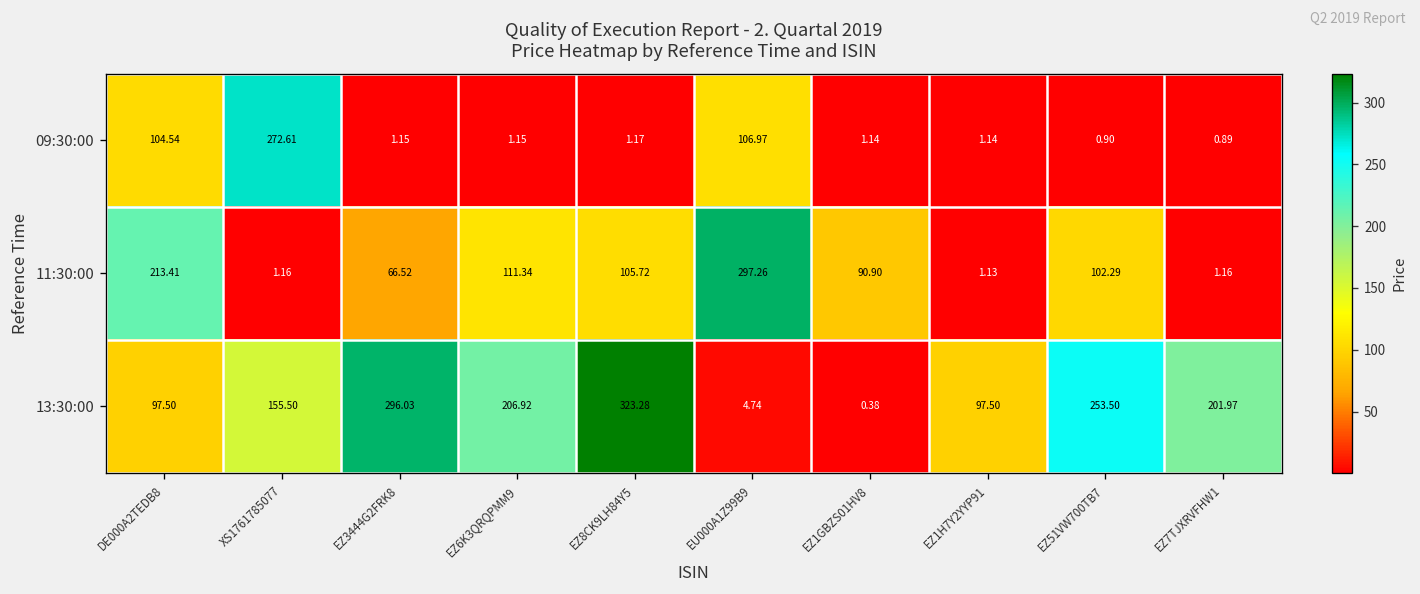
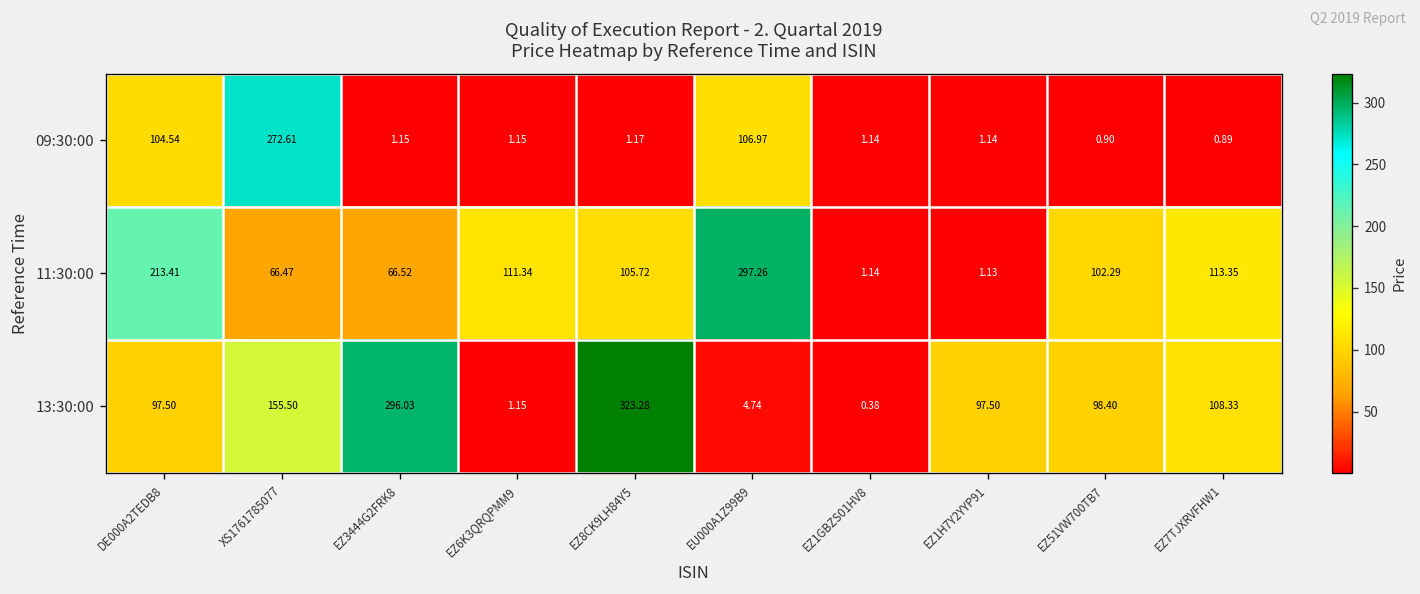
  {
    "09:30:00": {
      "DE000A2TEDB8": 104.54,
      "XS1761785077": 272.61,
      "EZ3444G2FRK8": 1.15,
      "EZ6K3QRQPMM9": 1.15,
      "EZ8CK9LH84Y5": 1.17,
      "EU000A1Z99B9": 106.97,
      "EZ1GBZS01HV8": 1.14,
      "EZ1H7Y2YYP91": 1.14,
      "EZ51VW700TB7": 0.90,
      "EZ7TJXRVFHW1": 0.89
    },
    "11:30:00": {
      "DE000A2TEDB8": 213.41,
-     "XS1761785077": 1.16,
+     "XS1761785077": 66.47,
      "EZ3444G2FRK8": 66.52,
      "EZ6K3QRQPMM9": 111.34,
      "EZ8CK9LH84Y5": 105.72,
      "EU000A1Z99B9": 297.26,
-     "EZ1GBZS01HV8": 90.90,
+     "EZ1GBZS01HV8": 1.14,
      "EZ1H7Y2YYP91": 1.13,
      "EZ51VW700TB7": 102.29,
-     "EZ7TJXRVFHW1": 1.16
+     "EZ7TJXRVFHW1": 113.35
    },
    "13:30:00": {
      "DE000A2TEDB8": 97.50,
      "XS1761785077": 155.50,
      "EZ3444G2FRK8": 296.03,
-     "EZ6K3QRQPMM9": 206.92,
+     "EZ6K3QRQPMM9": 1.15,
      "EZ8CK9LH84Y5": 323.28,
      "EU000A1Z99B9": 4.74,
      "EZ1GBZS01HV8": 0.38,
      "EZ1H7Y2YYP91": 97.50,
-     "EZ51VW700TB7": 253.50,
-     "EZ7TJXRVFHW1": 201.97
+     "EZ51VW700TB7": 98.40,
+     "EZ7TJXRVFHW1": 108.33
    }
  }
